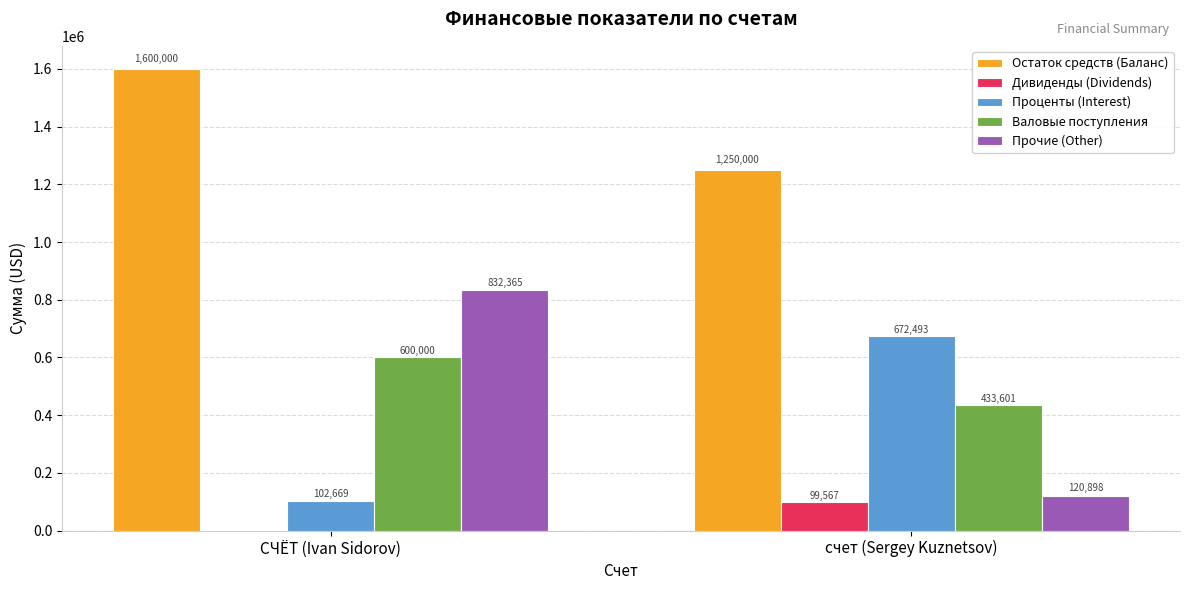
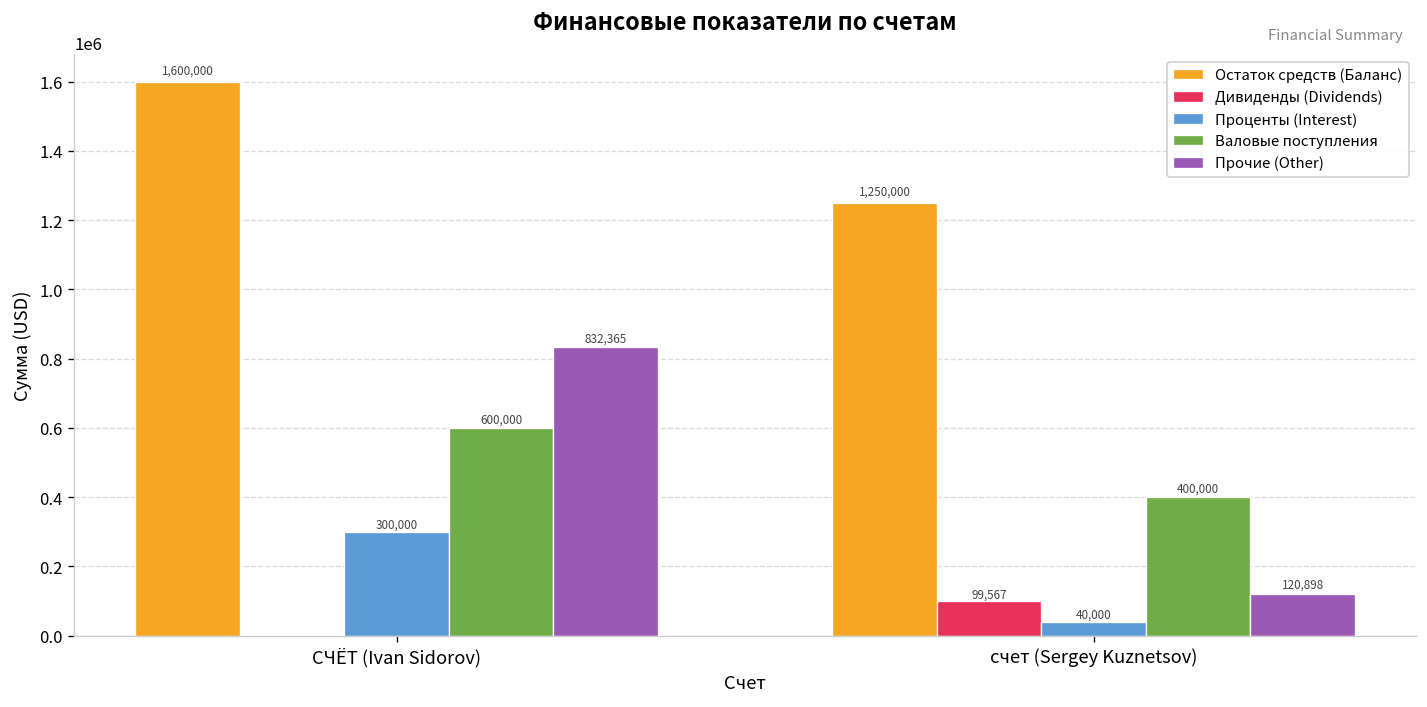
  {
    "Остаток средств (Баланс)": {
      "СЧЁТ (Ivan Sidorov)": "1,600,000",
      "счет (Sergey Kuznetsov)": "1,250,000"
    },
    "Дивиденды (Dividends)": {
      "счет (Sergey Kuznetsov)": "99,567"
    },
    "Проценты (Interest)": {
-     "СЧЁТ (Ivan Sidorov)": "102,669",
-     "счет (Sergey Kuznetsov)": "672,493"
+     "СЧЁТ (Ivan Sidorov)": "300,000",
+     "счет (Sergey Kuznetsov)": "40,000"
    },
    "Валовые поступления": {
      "СЧЁТ (Ivan Sidorov)": "600,000",
-     "счет (Sergey Kuznetsov)": "433,601"
+     "счет (Sergey Kuznetsov)": "400,000"
    },
    "Прочие (Other)": {
      "СЧЁТ (Ivan Sidorov)": "832,365",
      "счет (Sergey Kuznetsov)": "120,898"
    }
  }
